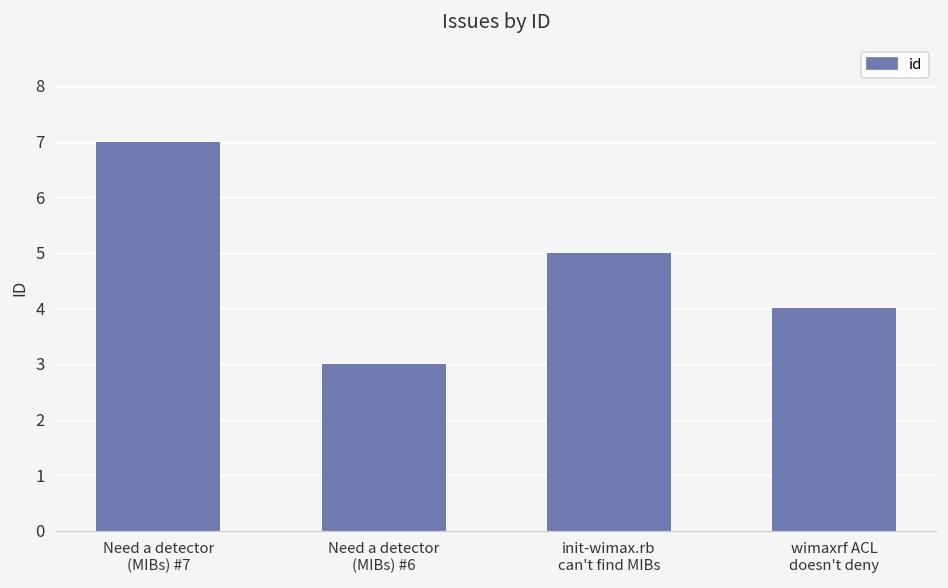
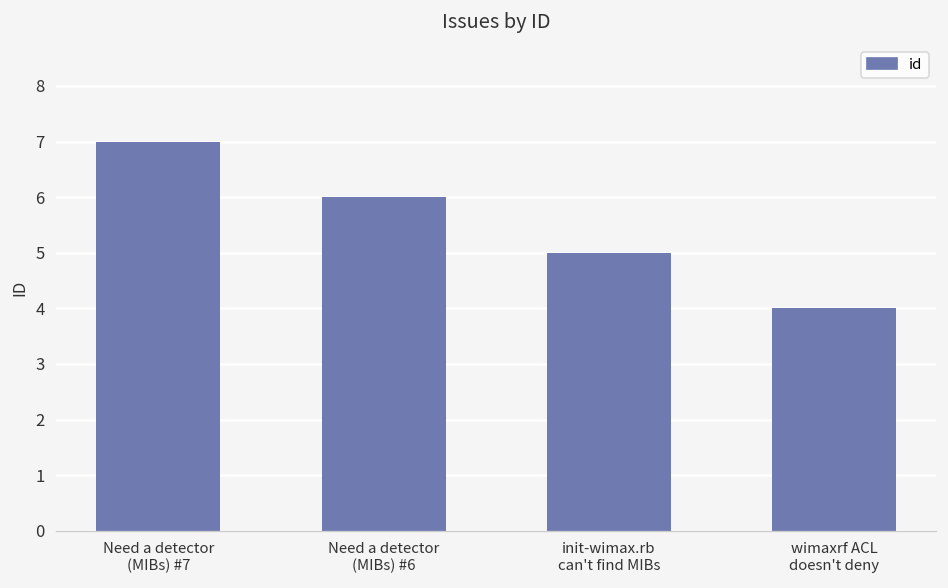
  {
    "Need a detector (MIBs) #7": 7,
-   "Need a detector (MIBs) #6": 3,
+   "Need a detector (MIBs) #6": 6,
    "init-wimax.rb can't find MIBs": 5,
    "wimaxrf ACL doesn't deny": 4
  }
